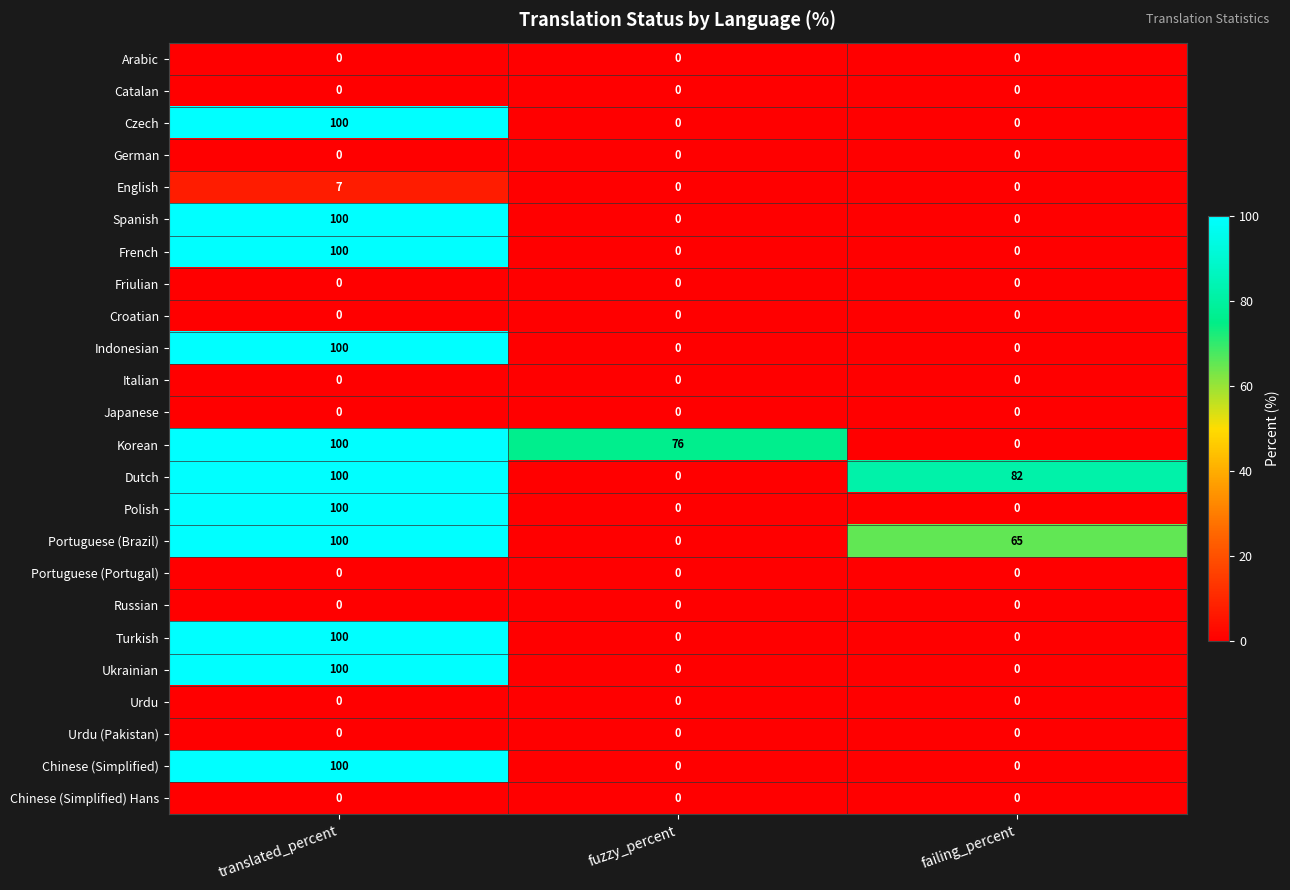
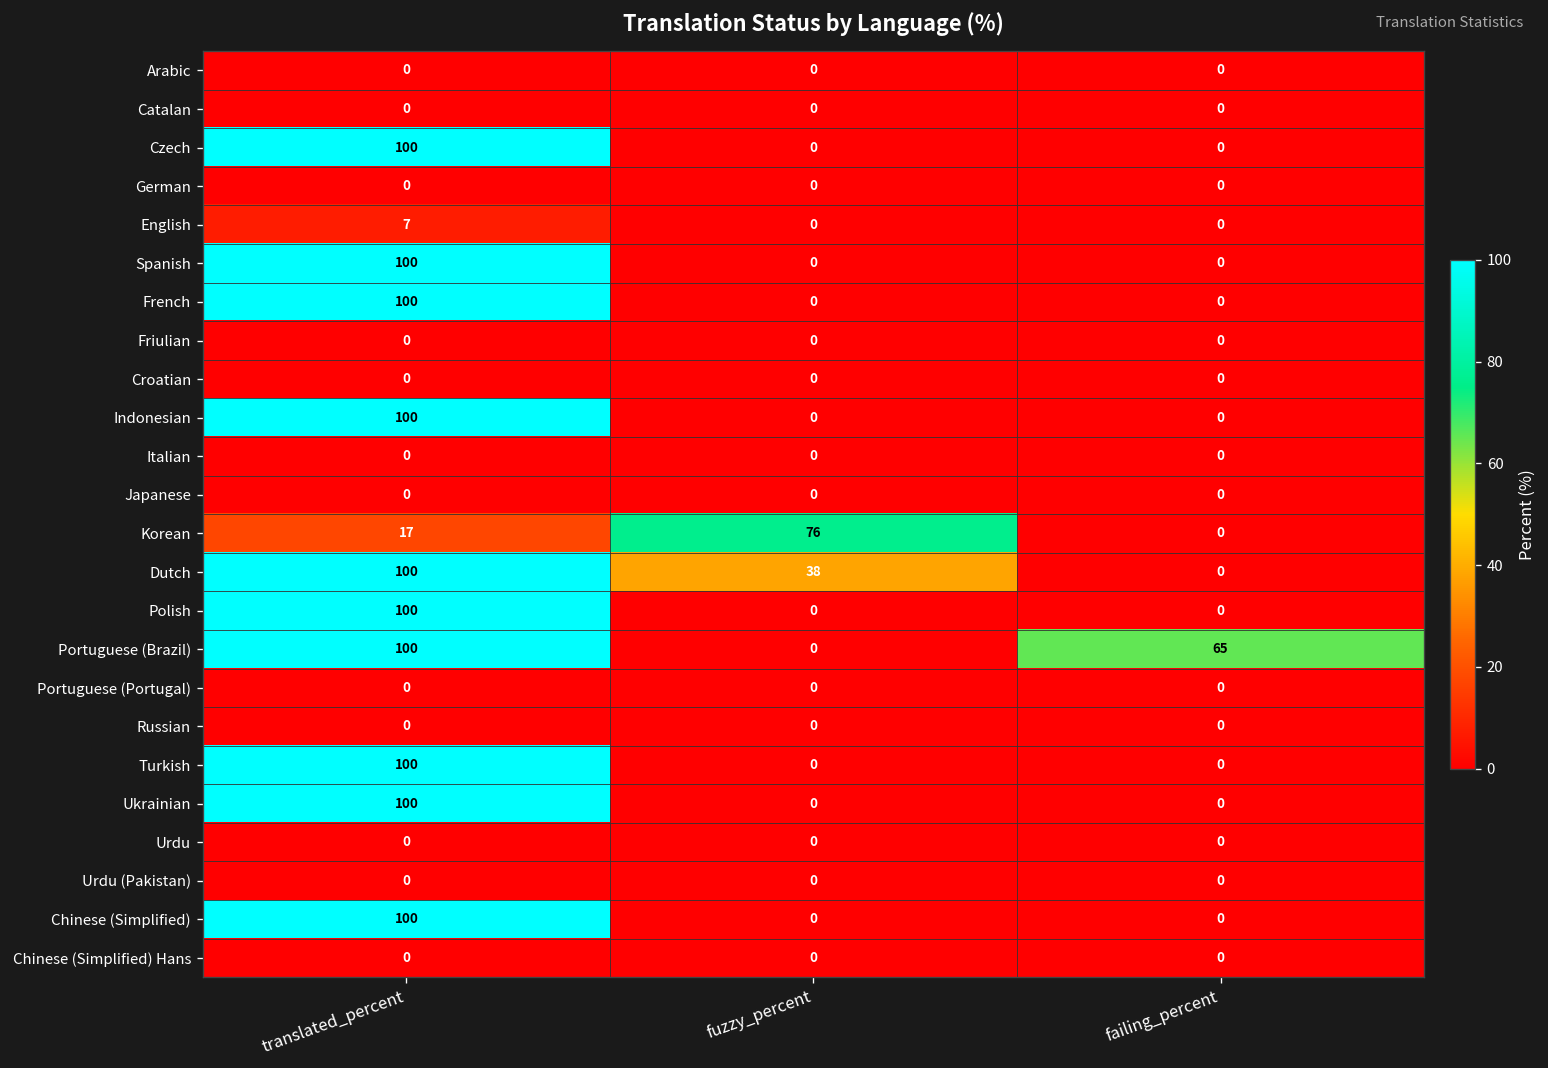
  {
    "Arabic": {
      "translated_percent": 0,
      "fuzzy_percent": 0,
      "failing_percent": 0
    },
    "Catalan": {
      "translated_percent": 0,
      "fuzzy_percent": 0,
      "failing_percent": 0
    },
    "Czech": {
      "translated_percent": 100,
      "fuzzy_percent": 0,
      "failing_percent": 0
    },
    "German": {
      "translated_percent": 0,
      "fuzzy_percent": 0,
      "failing_percent": 0
    },
    "English": {
      "translated_percent": 7,
      "fuzzy_percent": 0,
      "failing_percent": 0
    },
    "Spanish": {
      "translated_percent": 100,
      "fuzzy_percent": 0,
      "failing_percent": 0
    },
    "French": {
      "translated_percent": 100,
      "fuzzy_percent": 0,
      "failing_percent": 0
    },
    "Friulian": {
      "translated_percent": 0,
      "fuzzy_percent": 0,
      "failing_percent": 0
    },
    "Croatian": {
      "translated_percent": 0,
      "fuzzy_percent": 0,
      "failing_percent": 0
    },
    "Indonesian": {
      "translated_percent": 100,
      "fuzzy_percent": 0,
      "failing_percent": 0
    },
    "Italian": {
      "translated_percent": 0,
      "fuzzy_percent": 0,
      "failing_percent": 0
    },
    "Japanese": {
      "translated_percent": 0,
      "fuzzy_percent": 0,
      "failing_percent": 0
    },
    "Korean": {
-     "translated_percent": 100,
+     "translated_percent": 17,
      "fuzzy_percent": 76,
      "failing_percent": 0
    },
    "Dutch": {
      "translated_percent": 100,
-     "fuzzy_percent": 0,
-     "failing_percent": 82
+     "fuzzy_percent": 38,
+     "failing_percent": 0
    },
    "Polish": {
      "translated_percent": 100,
      "fuzzy_percent": 0,
      "failing_percent": 0
    },
    "Portuguese (Brazil)": {
      "translated_percent": 100,
      "fuzzy_percent": 0,
      "failing_percent": 65
    },
    "Portuguese (Portugal)": {
      "translated_percent": 0,
      "fuzzy_percent": 0,
      "failing_percent": 0
    },
    "Russian": {
      "translated_percent": 0,
      "fuzzy_percent": 0,
      "failing_percent": 0
    },
    "Turkish": {
      "translated_percent": 100,
      "fuzzy_percent": 0,
      "failing_percent": 0
    },
    "Ukrainian": {
      "translated_percent": 100,
      "fuzzy_percent": 0,
      "failing_percent": 0
    },
    "Urdu": {
      "translated_percent": 0,
      "fuzzy_percent": 0,
      "failing_percent": 0
    },
    "Urdu (Pakistan)": {
      "translated_percent": 0,
      "fuzzy_percent": 0,
      "failing_percent": 0
    },
    "Chinese (Simplified)": {
      "translated_percent": 100,
      "fuzzy_percent": 0,
      "failing_percent": 0
    },
    "Chinese (Simplified) Hans": {
      "translated_percent": 0,
      "fuzzy_percent": 0,
      "failing_percent": 0
    }
  }
